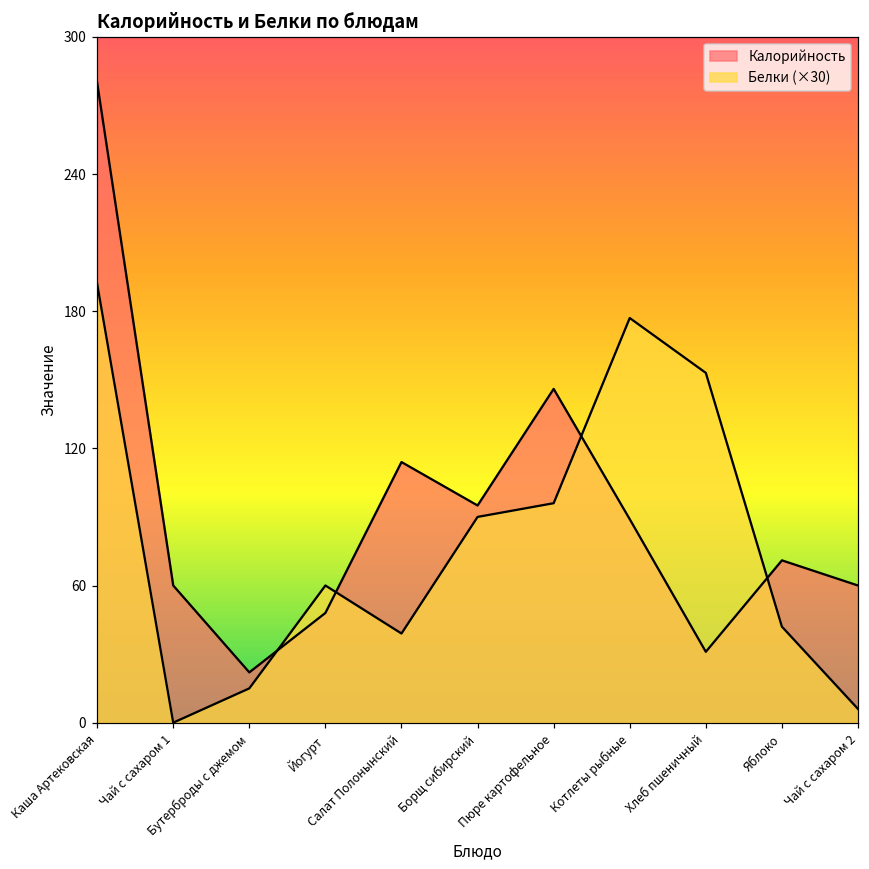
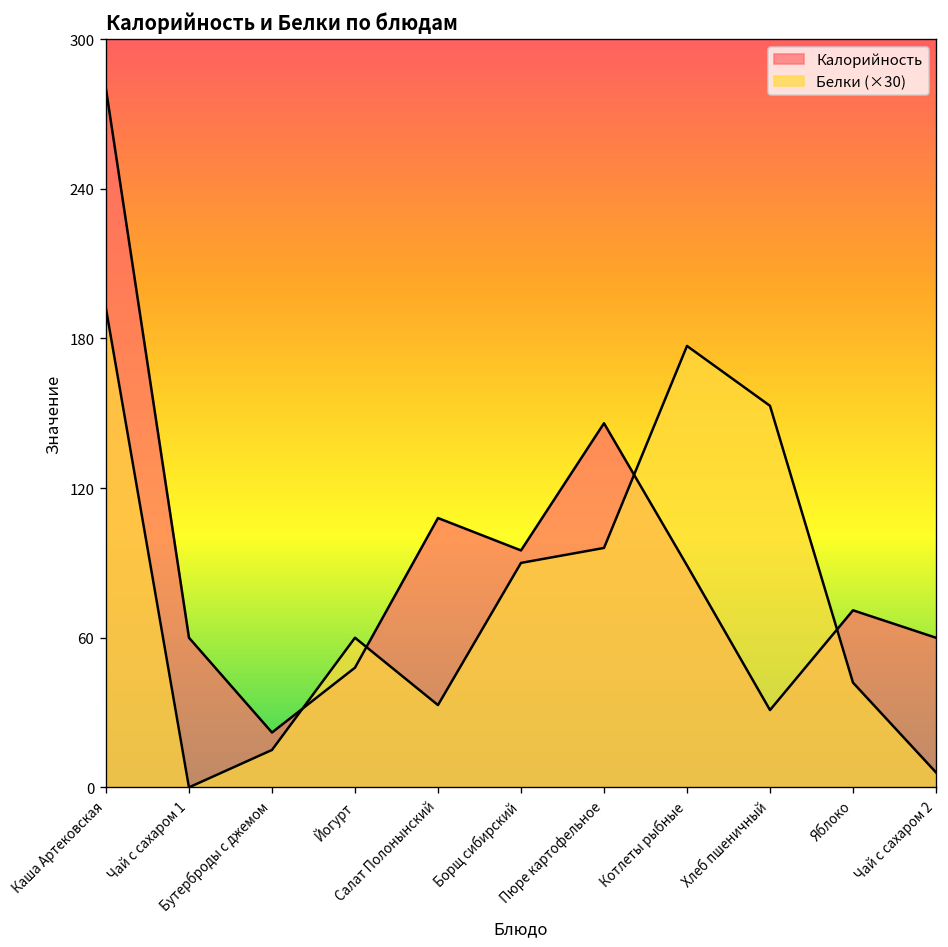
  {
    "Калорийность": {
      "Каша Артековская": 280,
      "Чай с сахаром 1": 60,
      "Бутерброды с джемом": 22,
      "Йогурт": 48,
-     "Салат Полонынский": 114,
+     "Салат Полонынский": 108,
      "Борщ сибирский": 95,
      "Пюре картофельное": 146,
      "Котлеты рыбные": 89,
      "Хлеб пшеничный": 31,
      "Яблоко": 71,
      "Чай с сахаром 2": 60
    },
    "Белки (×30)": {
      "Каша Артековская": 192,
      "Чай с сахаром 1": 0,
      "Бутерброды с джемом": 15,
      "Йогурт": 60,
-     "Салат Полонынский": 39,
+     "Салат Полонынский": 33,
      "Борщ сибирский": 90,
      "Пюре картофельное": 96,
      "Котлеты рыбные": 177,
      "Хлеб пшеничный": 153,
      "Яблоко": 42,
      "Чай с сахаром 2": 6
    }
  }
